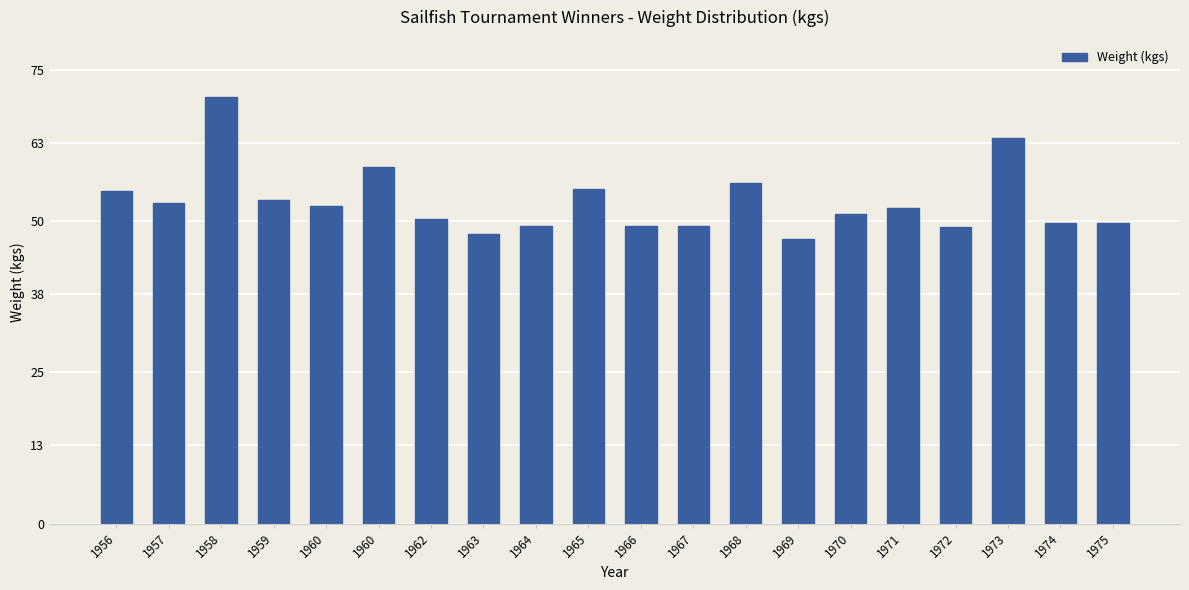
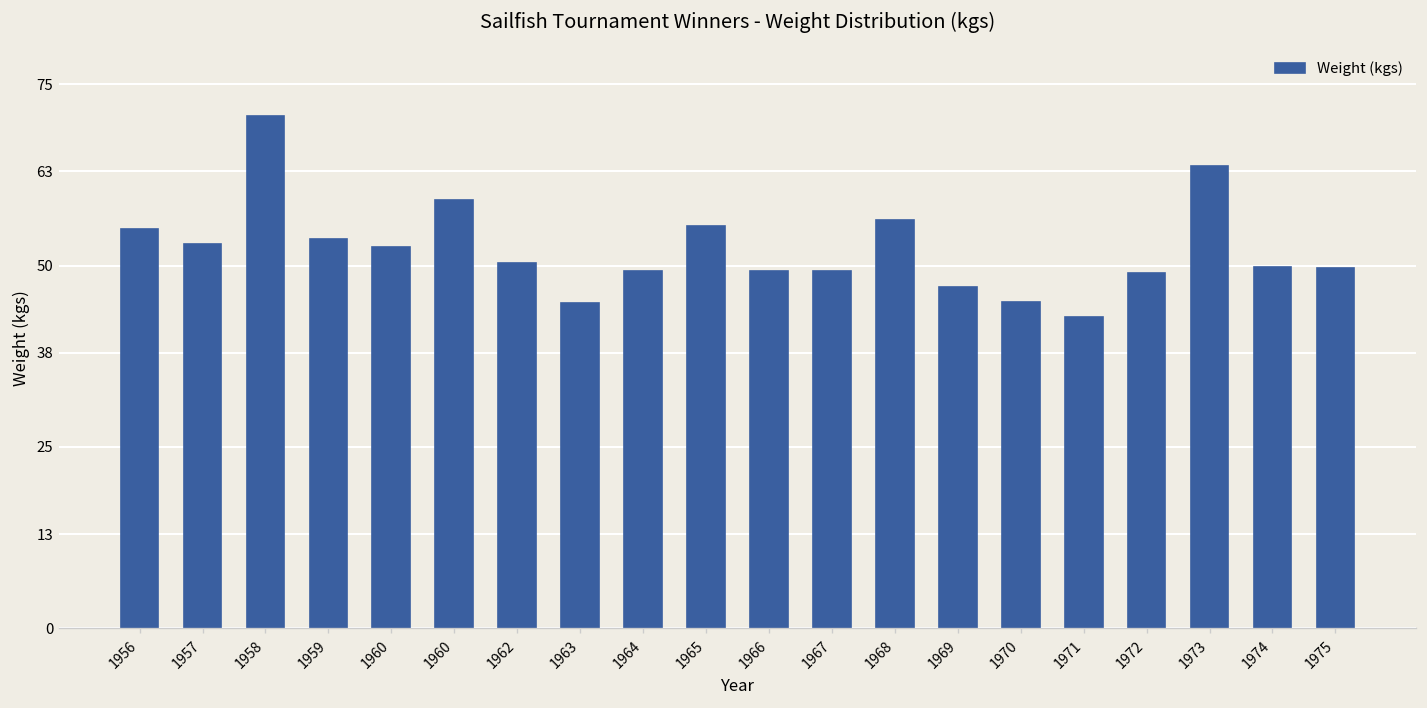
  {
    "1956": 55,
    "1957": 53,
    "1958": 71,
    "1959": 54,
    "1962": 50,
-   "1963": 48,
+   "1963": 45,
    "1964": 49,
    "1965": 55,
    "1966": 49,
    "1967": 49,
    "1968": 56,
    "1969": 47,
-   "1970": 51,
-   "1971": 52,
+   "1970": 45,
+   "1971": 43,
    "1972": 49,
    "1973": 64,
    "1974": 50,
    "1975": 50
  }
